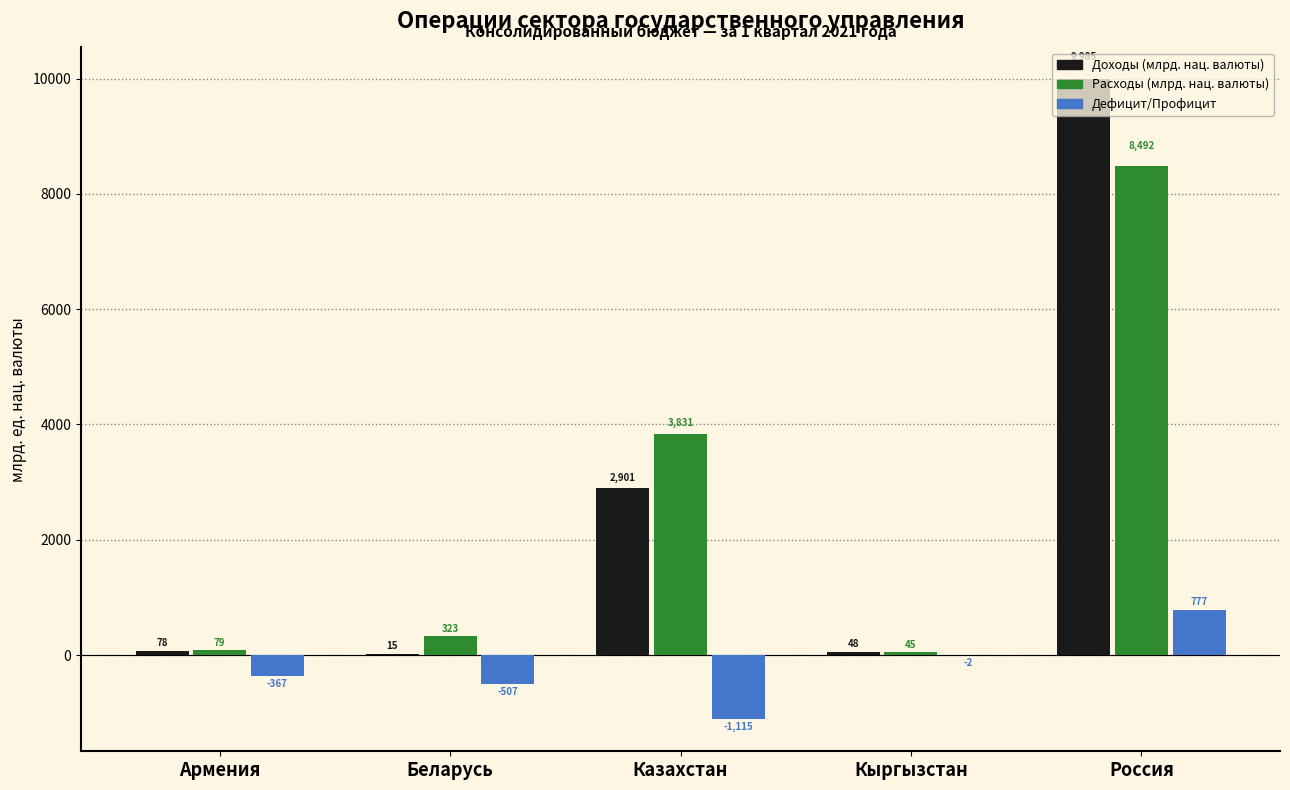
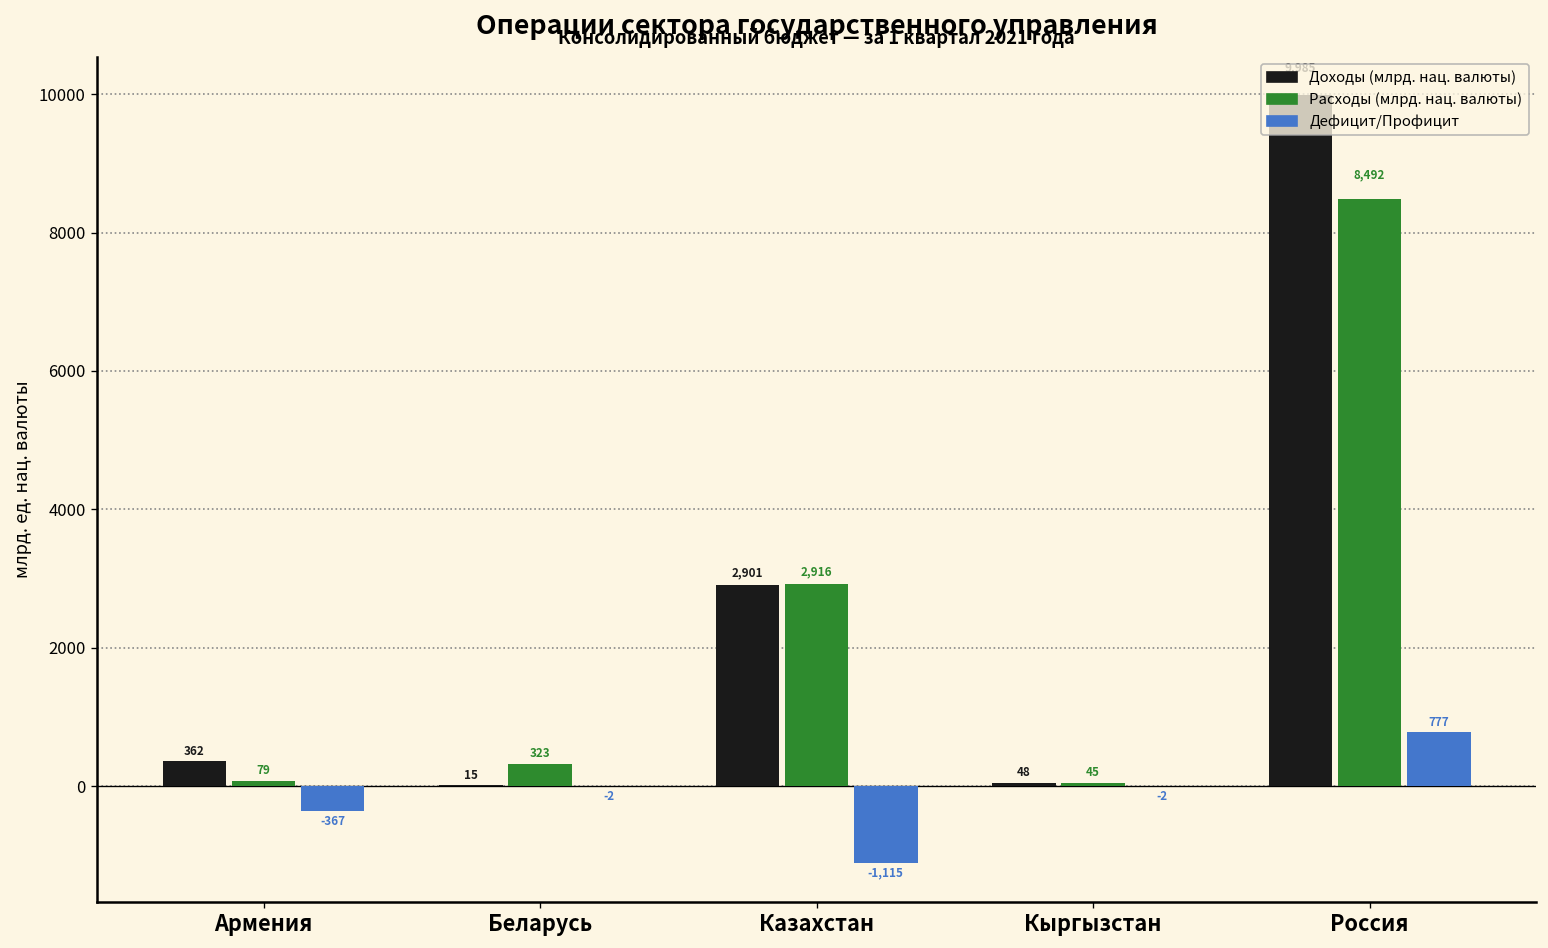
  {
    "Доходы (млрд. нац. валюты)": {
-     "Армения": "78",
+     "Армения": "362",
      "Беларусь": "15",
      "Казахстан": "2,901",
      "Кыргызстан": "48"
    },
    "Расходы (млрд. нац. валюты)": {
      "Армения": "79",
      "Беларусь": "323",
-     "Казахстан": "3,831",
+     "Казахстан": "2,916",
      "Кыргызстан": "45",
      "Россия": "8,492"
    },
    "Дефицит/Профицит": {
      "Армения": "-367",
-     "Беларусь": "-507",
+     "Беларусь": "-2",
      "Казахстан": "-1,115",
      "Кыргызстан": "-2",
      "Россия": "777"
    }
  }
